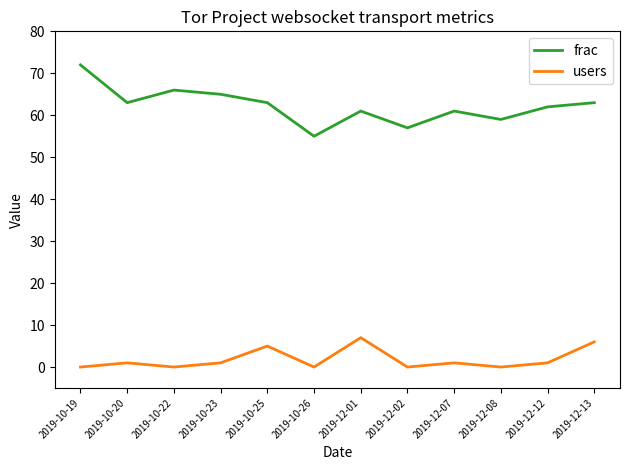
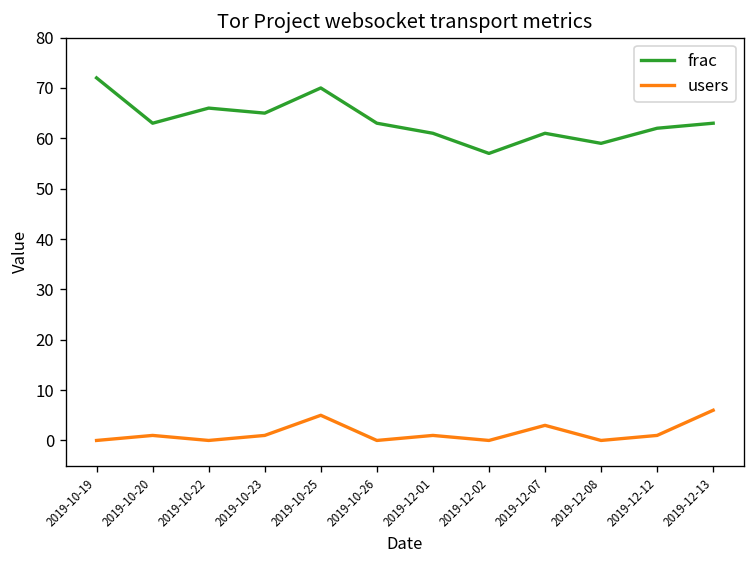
  {
    "frac": {
      "2019-10-19": 72,
      "2019-10-20": 63,
      "2019-10-22": 66,
      "2019-10-23": 65,
-     "2019-10-25": 63,
-     "2019-10-26": 55,
+     "2019-10-25": 70,
+     "2019-10-26": 63,
      "2019-12-01": 61,
      "2019-12-02": 57,
      "2019-12-07": 61,
      "2019-12-08": 59,
      "2019-12-12": 62,
      "2019-12-13": 63
    },
    "users": {
      "2019-10-19": 0,
      "2019-10-20": 1,
      "2019-10-22": 0,
      "2019-10-23": 1,
      "2019-10-25": 5,
      "2019-10-26": 0,
-     "2019-12-01": 7,
+     "2019-12-01": 1,
      "2019-12-02": 0,
-     "2019-12-07": 1,
+     "2019-12-07": 3,
      "2019-12-08": 0,
      "2019-12-12": 1,
      "2019-12-13": 6
    }
  }
